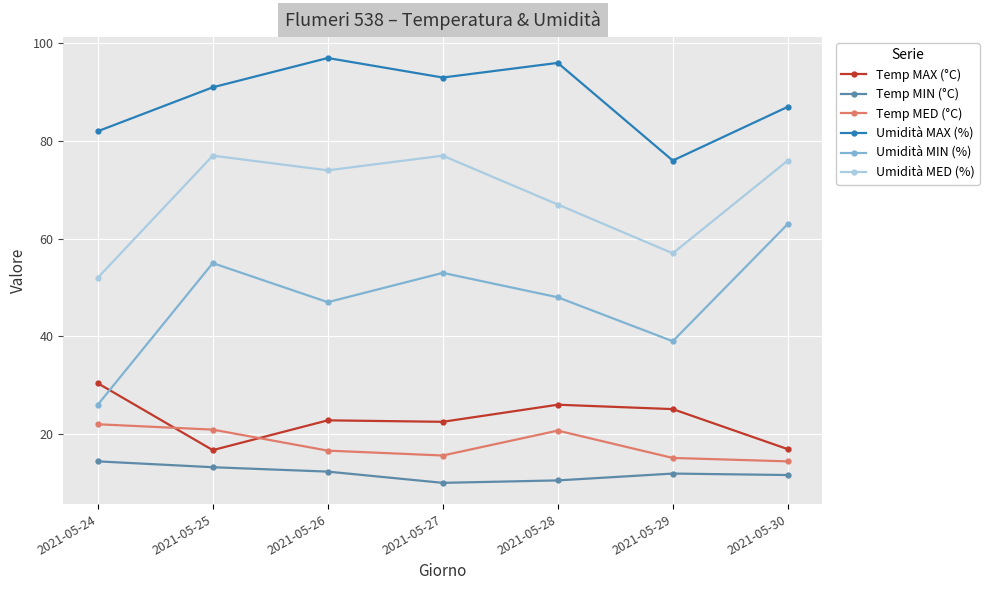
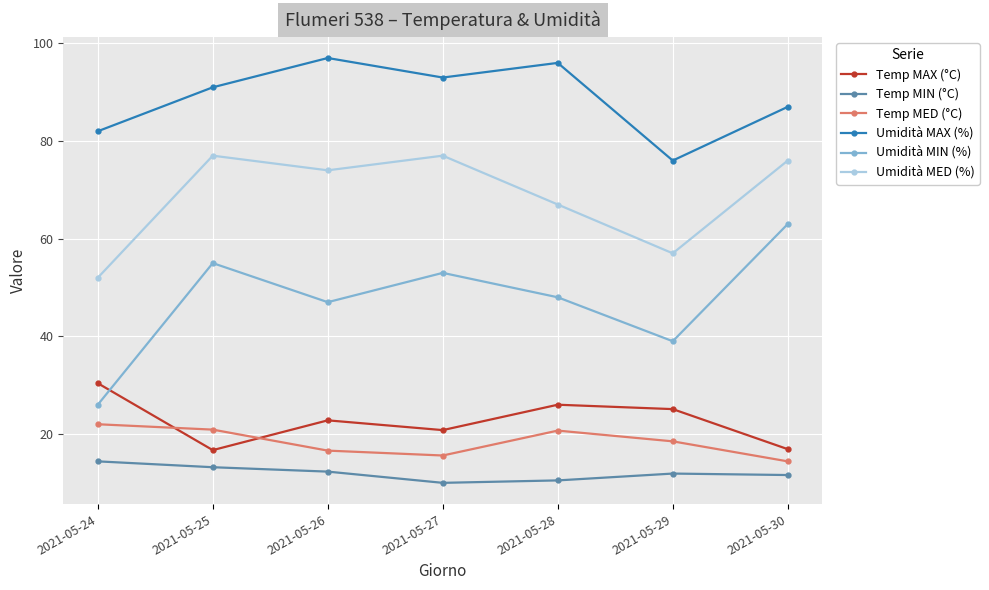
  {
    "Temp MAX (°C)": {
      "2021-05-24": 30,
      "2021-05-25": 17,
      "2021-05-26": 23,
-     "2021-05-27": 23,
+     "2021-05-27": 21,
      "2021-05-28": 26,
      "2021-05-29": 25,
      "2021-05-30": 17
    },
    "Temp MED (°C)": {
      "2021-05-24": 22,
      "2021-05-25": 21,
      "2021-05-26": 17,
      "2021-05-27": 16,
      "2021-05-28": 21,
-     "2021-05-29": 15,
+     "2021-05-29": 19,
      "2021-05-30": 14
    }
  }
